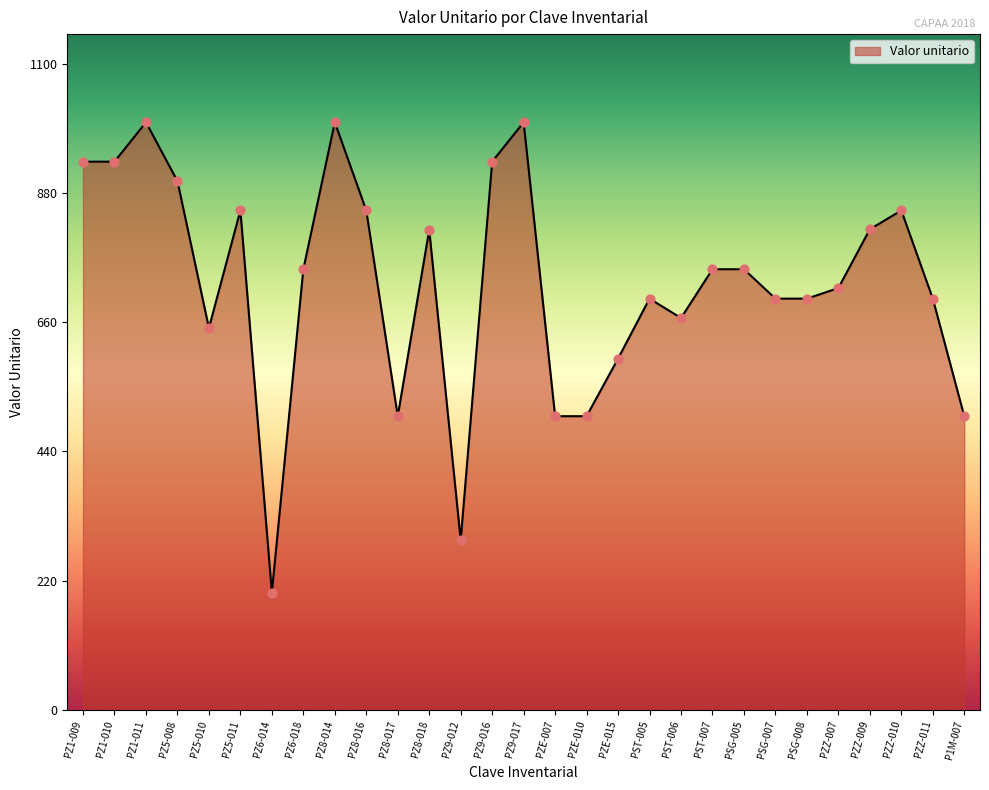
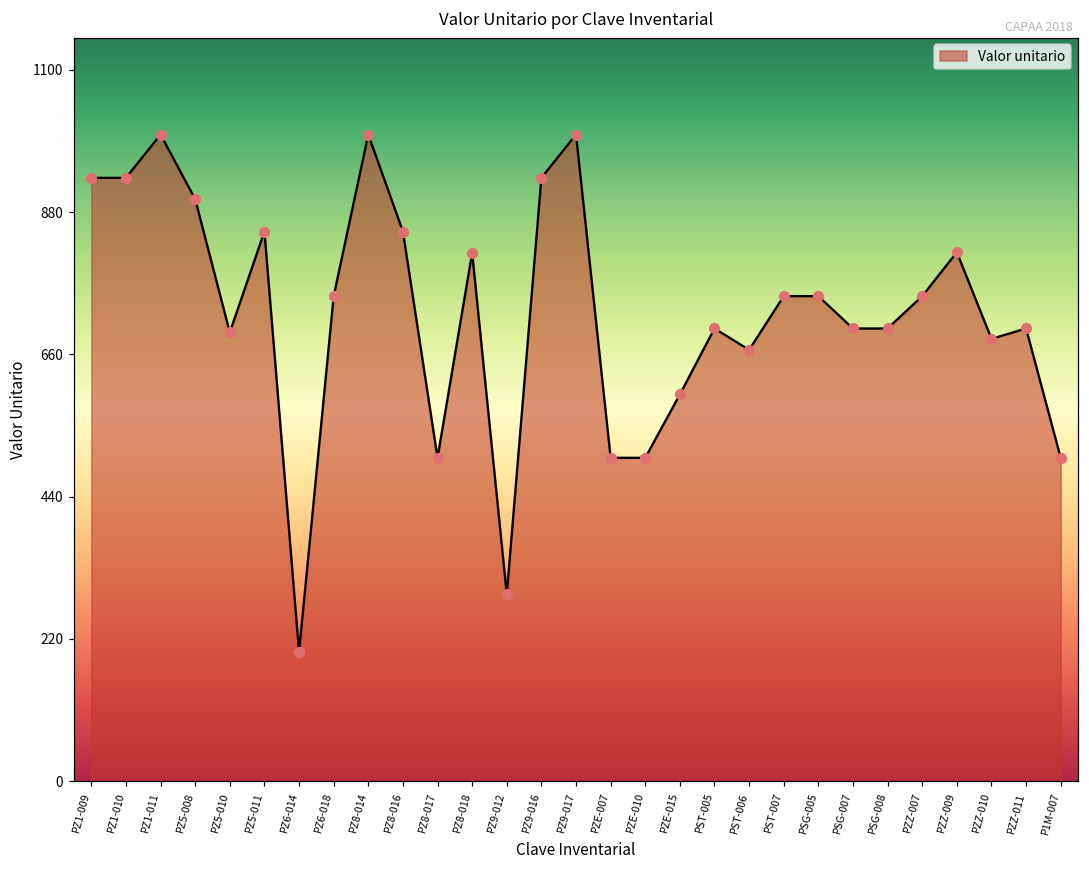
  {
    "PZ1-009": 930,
    "PZ1-010": 930,
    "PZ1-011": 1000,
    "PZ5-008": 900,
-   "PZ5-010": 650,
+   "PZ5-010": 690,
    "PZ5-011": 850,
    "PZ6-014": 200,
    "PZ6-018": 750,
    "PZ8-014": 1000,
    "PZ8-016": 850,
    "PZ8-017": 500,
    "PZ8-018": 820,
    "PZ9-012": 290,
    "PZ9-016": 930,
    "PZ9-017": 1000,
    "PZE-007": 500,
    "PZE-010": 500,
    "PZE-015": 600,
    "PST-005": 700,
    "PST-006": 670,
    "PST-007": 750,
    "PSG-005": 750,
    "PSG-007": 700,
    "PSG-008": 700,
-   "PZZ-007": 720,
+   "PZZ-007": 750,
    "PZZ-009": 820,
-   "PZZ-010": 850,
+   "PZZ-010": 680,
    "PZZ-011": 700,
    "P1M-007": 500
  }
